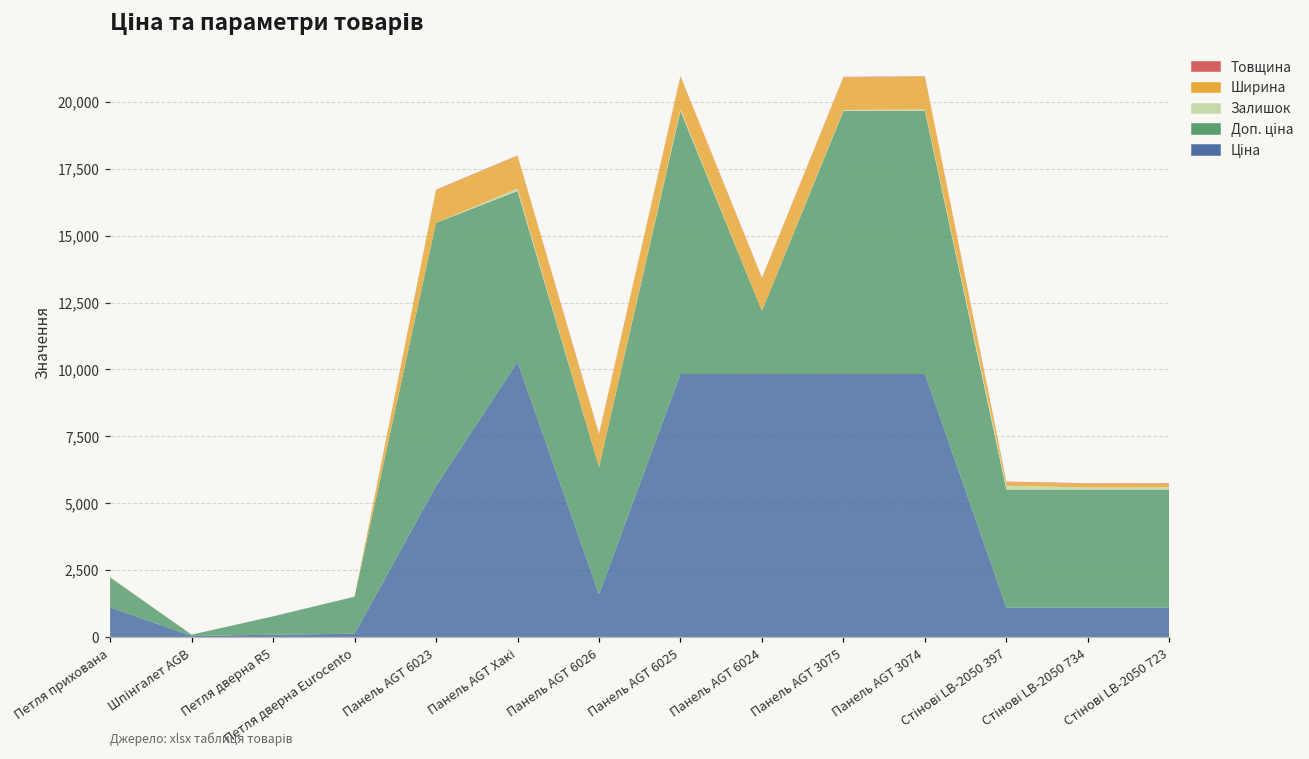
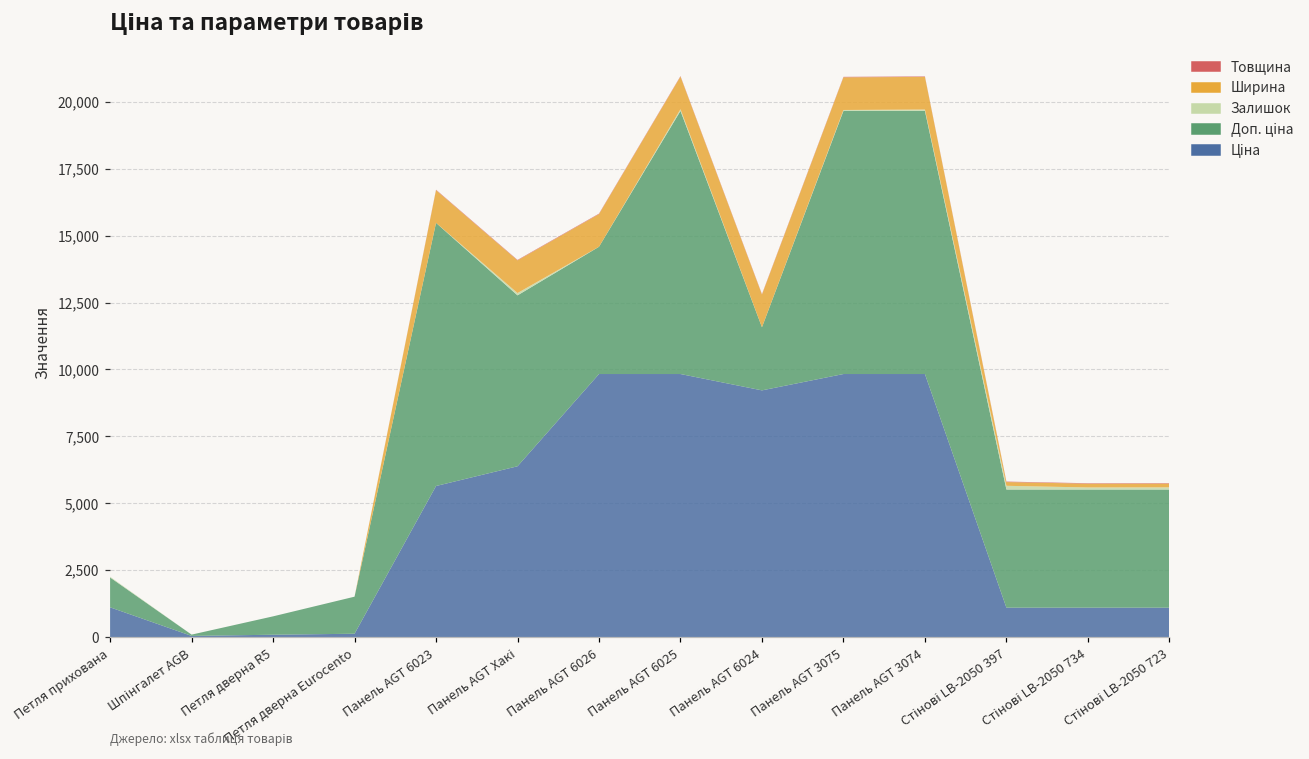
  {
    "Ціна": {
      "Петля прихована": "1,100",
      "Петля дверна Eurocento": "100",
      "Панель AGT 6023": "5,600",
-     "Панель AGT Хакі": "10,300",
-     "Панель AGT 6026": "1,600",
+     "Панель AGT Хакі": "6,400",
+     "Панель AGT 6026": "9,800",
      "Панель AGT 6025": "9,800",
-     "Панель AGT 6024": "9,800",
+     "Панель AGT 6024": "9,200",
      "Панель AGT 3075": "9,800",
      "Панель AGT 3074": "9,800",
      "Стінові LB-2050 397": "1,100",
      "Стінові LB-2050 734": "1,100",
      "Стінові LB-2050 723": "1,100"
    },
    "Доп. ціна": {
      "Стінові LB-2050 397": "4,400"
    },
    "Залишок": {
      "Стінові LB-2050 397": "100"
    }
  }
